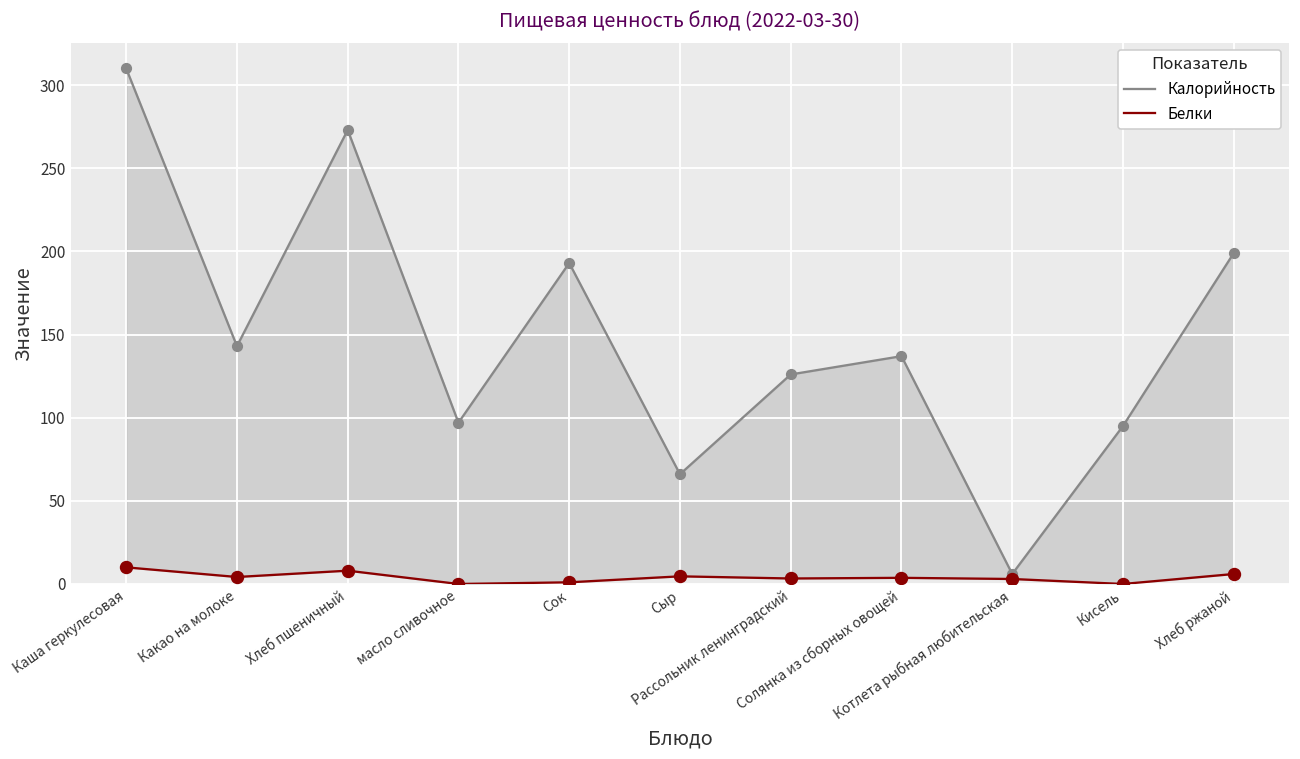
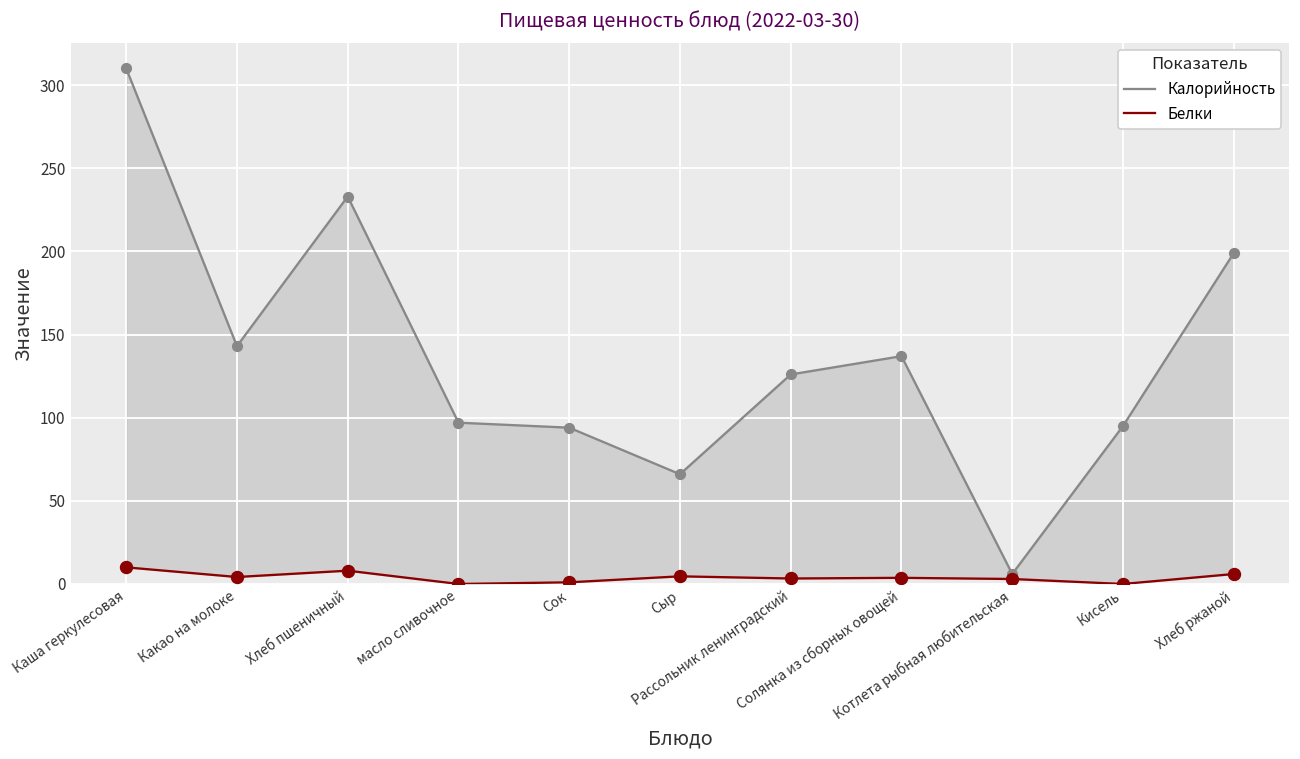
  {
    "Калорийность": {
      "Каша геркулесовая": 310,
      "Какао на молоке": 143,
-     "Хлеб пшеничный": 273,
+     "Хлеб пшеничный": 233,
      "масло сливочное": 97,
-     "Сок": 193,
+     "Сок": 94,
      "Сыр": 66,
      "Рассольник ленинградский": 126,
      "Солянка из сборных овощей": 137,
      "Котлета рыбная любительская": 6,
      "Кисель": 95,
      "Хлеб ржаной": 199
    },
    "Белки": {
      "Каша геркулесовая": 10,
      "Какао на молоке": 4,
      "Хлеб пшеничный": 8,
      "масло сливочное": 0,
      "Сок": 1,
      "Сыр": 5,
      "Рассольник ленинградский": 3,
      "Солянка из сборных овощей": 4,
      "Котлета рыбная любительская": 3,
      "Кисель": 0,
      "Хлеб ржаной": 6
    }
  }
